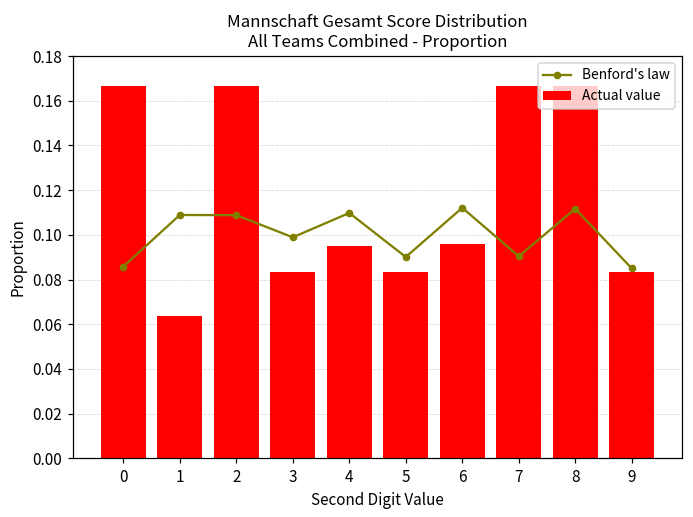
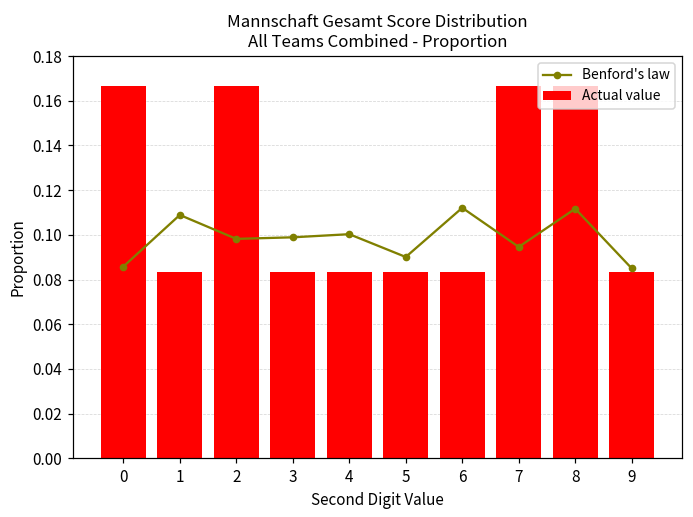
  {
    "Benford's law": {
      "0": 0.086,
      "1": 0.109,
-     "2": 0.109,
+     "2": 0.098,
      "3": 0.099,
-     "4": 0.110,
+     "4": 0.100,
      "5": 0.090,
      "6": 0.112,
-     "7": 0.090,
+     "7": 0.095,
      "8": 0.112,
      "9": 0.085
    },
    "Actual value": {
      "0": 0.167,
-     "1": 0.064,
+     "1": 0.083,
      "2": 0.167,
      "3": 0.083,
-     "4": 0.095,
+     "4": 0.083,
      "5": 0.083,
-     "6": 0.096,
+     "6": 0.083,
      "7": 0.167,
      "9": 0.083
    }
  }
